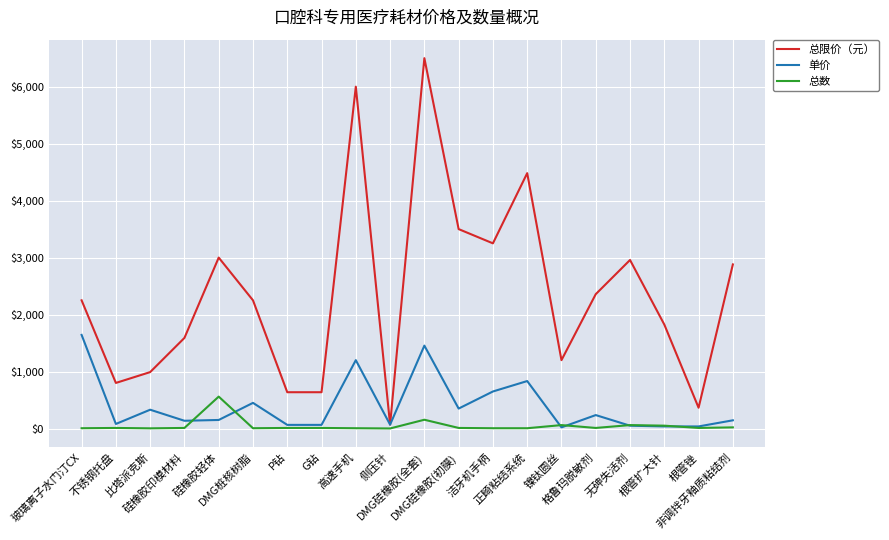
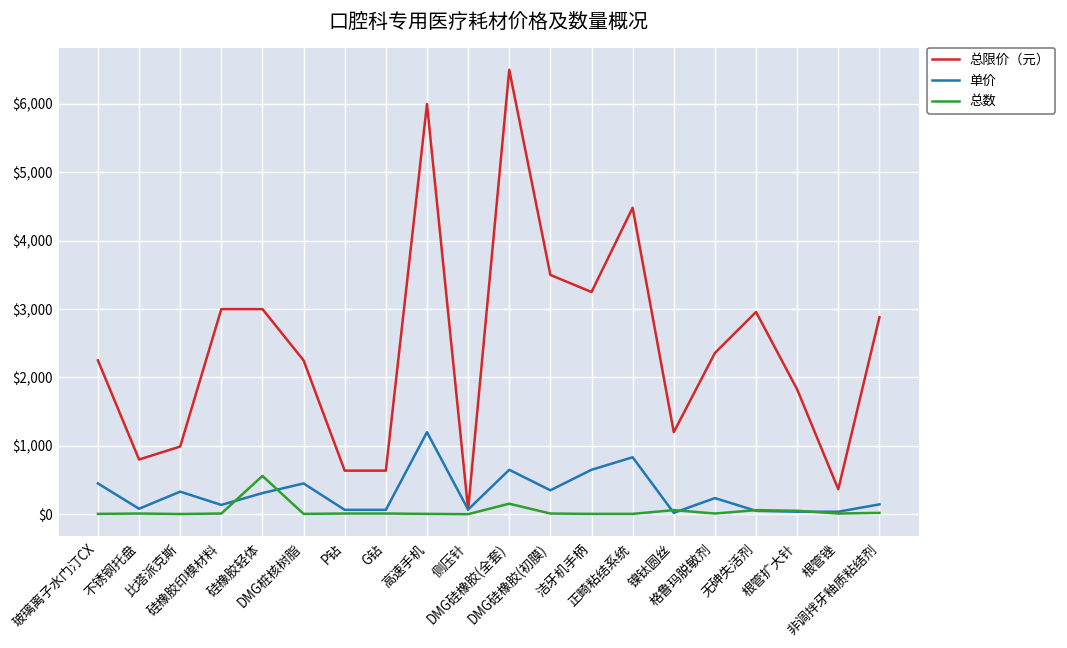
  {
    "总限价（元）": {
      "玻璃离子水门汀CX": "$2,300",
      "不锈钢托盘": "$800",
      "比塔派克斯": "$1,000",
-     "硅橡胶印模材料": "$1,600",
+     "硅橡胶印模材料": "$3,000",
      "硅橡胶轻体": "$3,000",
      "DMG桩核树脂": "$2,300",
      "P钻": "$600",
      "G钻": "$600",
      "高速手机": "$6,000",
      "DMG硅橡胶(全套)": "$6,500",
      "DMG硅橡胶(初膜)": "$3,500",
      "洁牙机手柄": "$3,300",
      "正畸粘结系统": "$4,500",
      "镍钛圆丝": "$1,200",
      "格鲁玛脱敏剂": "$2,400",
      "无砷失活剂": "$3,000",
      "根管扩大针": "$1,800",
      "根管锉": "$400",
      "非调拌牙釉质粘结剂": "$2,900"
    },
    "单价": {
-     "玻璃离子水门汀CX": "$1,600",
+     "玻璃离子水门汀CX": "$500",
      "不锈钢托盘": "$100",
      "比塔派克斯": "$300",
      "硅橡胶印模材料": "$100",
-     "硅橡胶轻体": "$200",
+     "硅橡胶轻体": "$300",
      "DMG桩核树脂": "$500",
      "P钻": "$100",
      "G钻": "$100",
      "高速手机": "$1,200",
-     "DMG硅橡胶(全套)": "$1,500",
+     "DMG硅橡胶(全套)": "$700",
      "DMG硅橡胶(初膜)": "$400",
      "洁牙机手柄": "$700",
      "正畸粘结系统": "$800",
      "格鲁玛脱敏剂": "$200",
      "非调拌牙釉质粘结剂": "$100"
    },
    "总数": {
      "玻璃离子水门汀CX": "$0",
      "不锈钢托盘": "$0",
      "比塔派克斯": "$0",
      "硅橡胶印模材料": "$0",
      "硅橡胶轻体": "$600",
      "DMG桩核树脂": "$0",
      "P钻": "$0",
      "G钻": "$0",
      "高速手机": "$0",
      "侧压针": "$0",
      "DMG硅橡胶(全套)": "$200",
      "DMG硅橡胶(初膜)": "$0",
      "洁牙机手柄": "$0",
      "正畸粘结系统": "$0",
      "格鲁玛脱敏剂": "$0",
      "非调拌牙釉质粘结剂": "$0"
    }
  }
